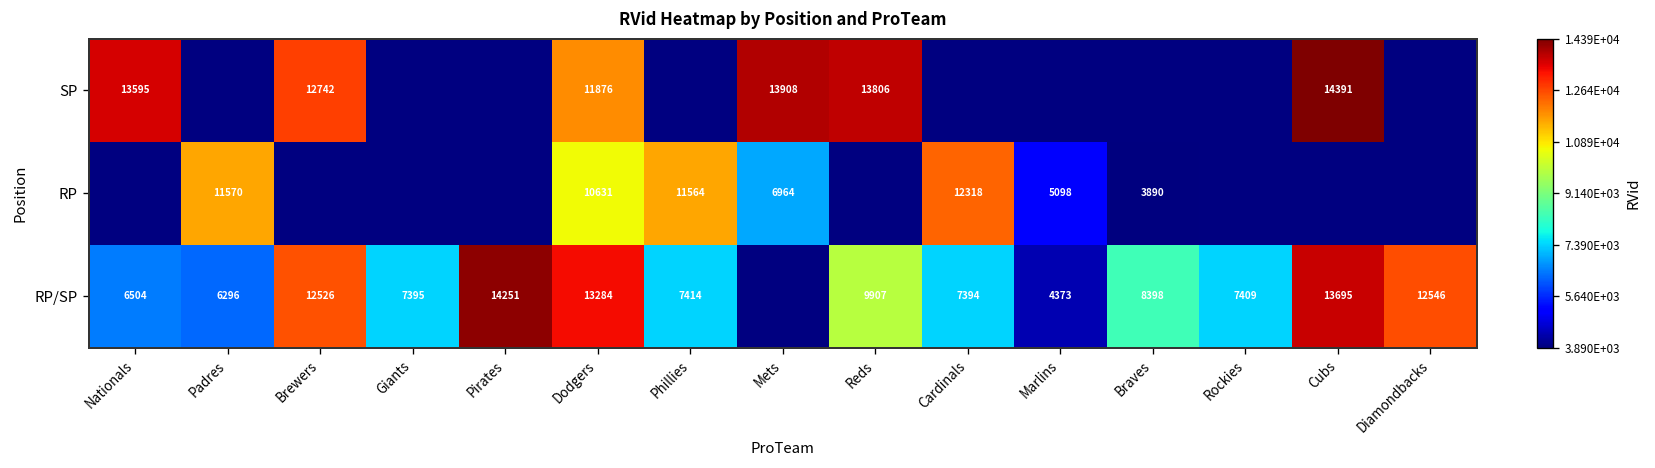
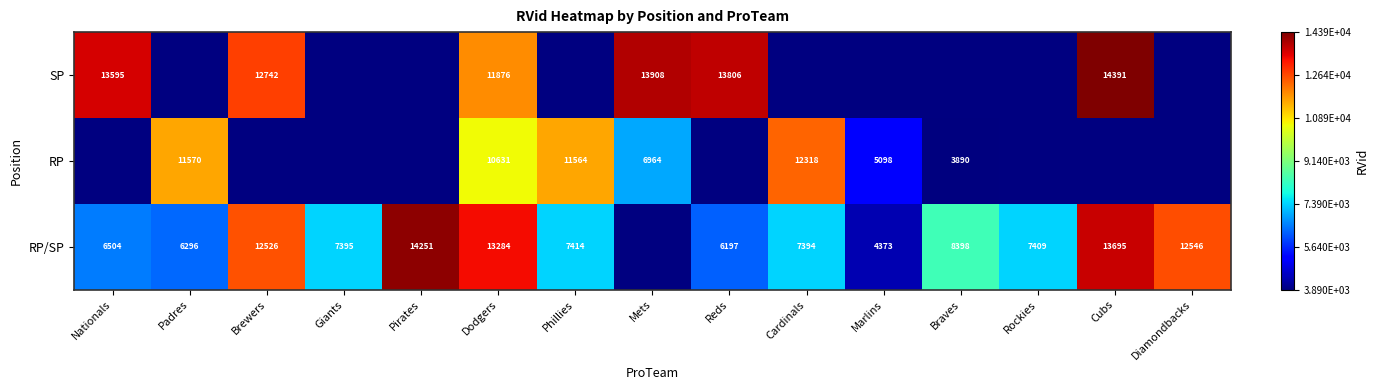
  {
    "SP": {
      "Nationals": 13595,
      "Brewers": 12742,
      "Dodgers": 11876,
      "Mets": 13908,
      "Reds": 13806,
      "Cubs": 14391
    },
    "RP": {
      "Padres": 11570,
      "Dodgers": 10631,
      "Phillies": 11564,
      "Mets": 6964,
      "Cardinals": 12318,
      "Marlins": 5098,
      "Braves": 3890
    },
    "RP/SP": {
      "Nationals": 6504,
      "Padres": 6296,
      "Brewers": 12526,
      "Giants": 7395,
      "Pirates": 14251,
      "Dodgers": 13284,
      "Phillies": 7414,
-     "Reds": 9907,
+     "Reds": 6197,
      "Cardinals": 7394,
      "Marlins": 4373,
      "Braves": 8398,
      "Rockies": 7409,
      "Cubs": 13695,
      "Diamondbacks": 12546
    }
  }
